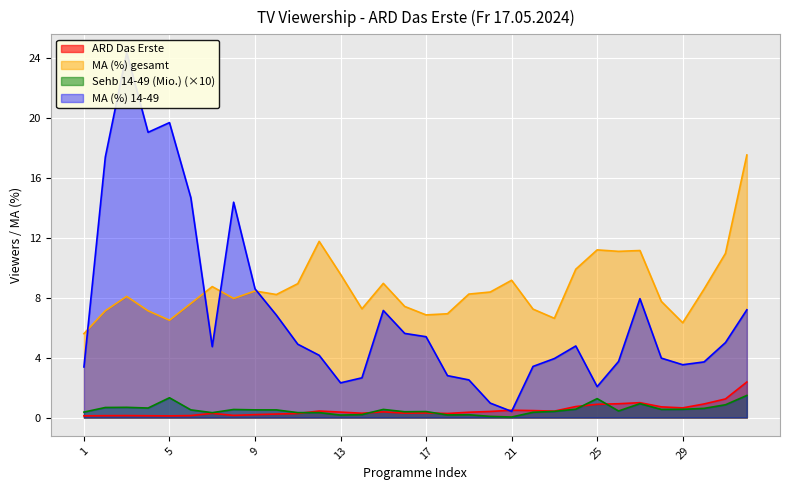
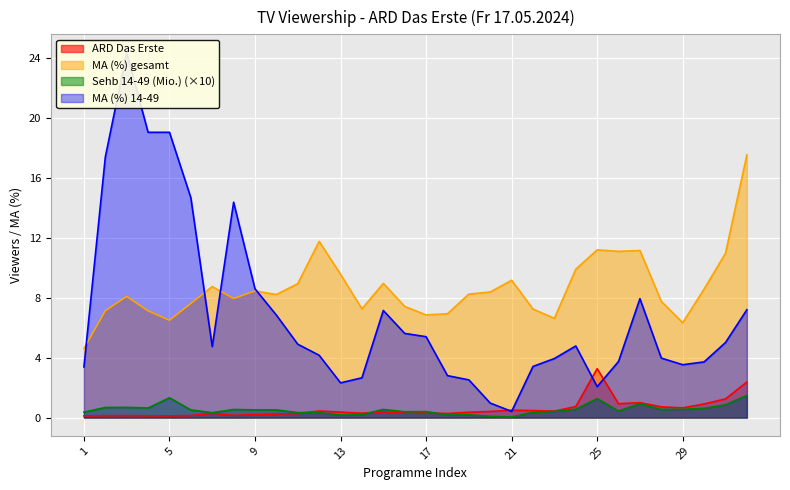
  {
    "ARD Das Erste": {
      "1": 0.1,
      "5": 0.1,
      "9": 0.2,
      "13": 0.4,
-     "25": 0.9
+     "25": 3.3
    },
    "MA (%) gesamt": {
-     "1": 5.6,
+     "1": 4.6,
      "5": 6.5,
      "13": 9.6,
      "17": 6.9,
      "21": 9.2,
      "25": 11.2,
      "29": 6.3
    },
    "Sehb 14-49 (Mio.) (×10)": {
      "1": 0.4,
      "5": 1.3,
      "9": 0.5,
      "13": 0.2,
      "21": 0.0,
      "25": 1.3
    },
    "MA (%) 14-49": {
      "1": 3.4,
-     "5": 19.7,
+     "5": 19.0,
      "13": 2.3,
      "17": 5.4,
      "25": 2.1,
      "29": 3.5
    }
  }
